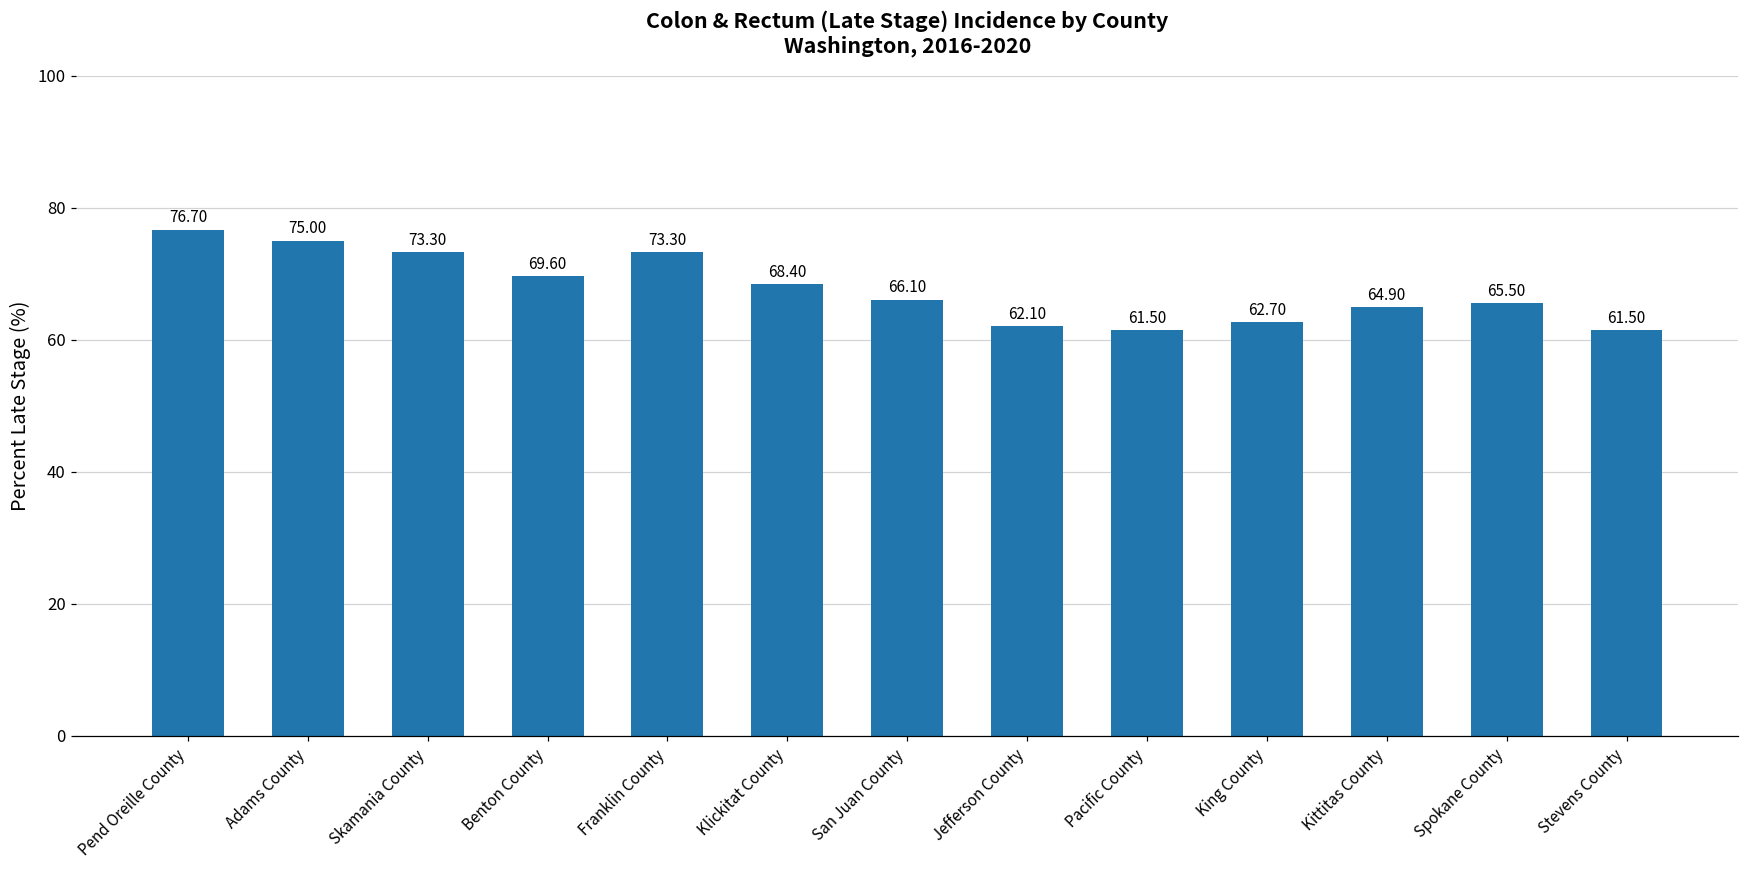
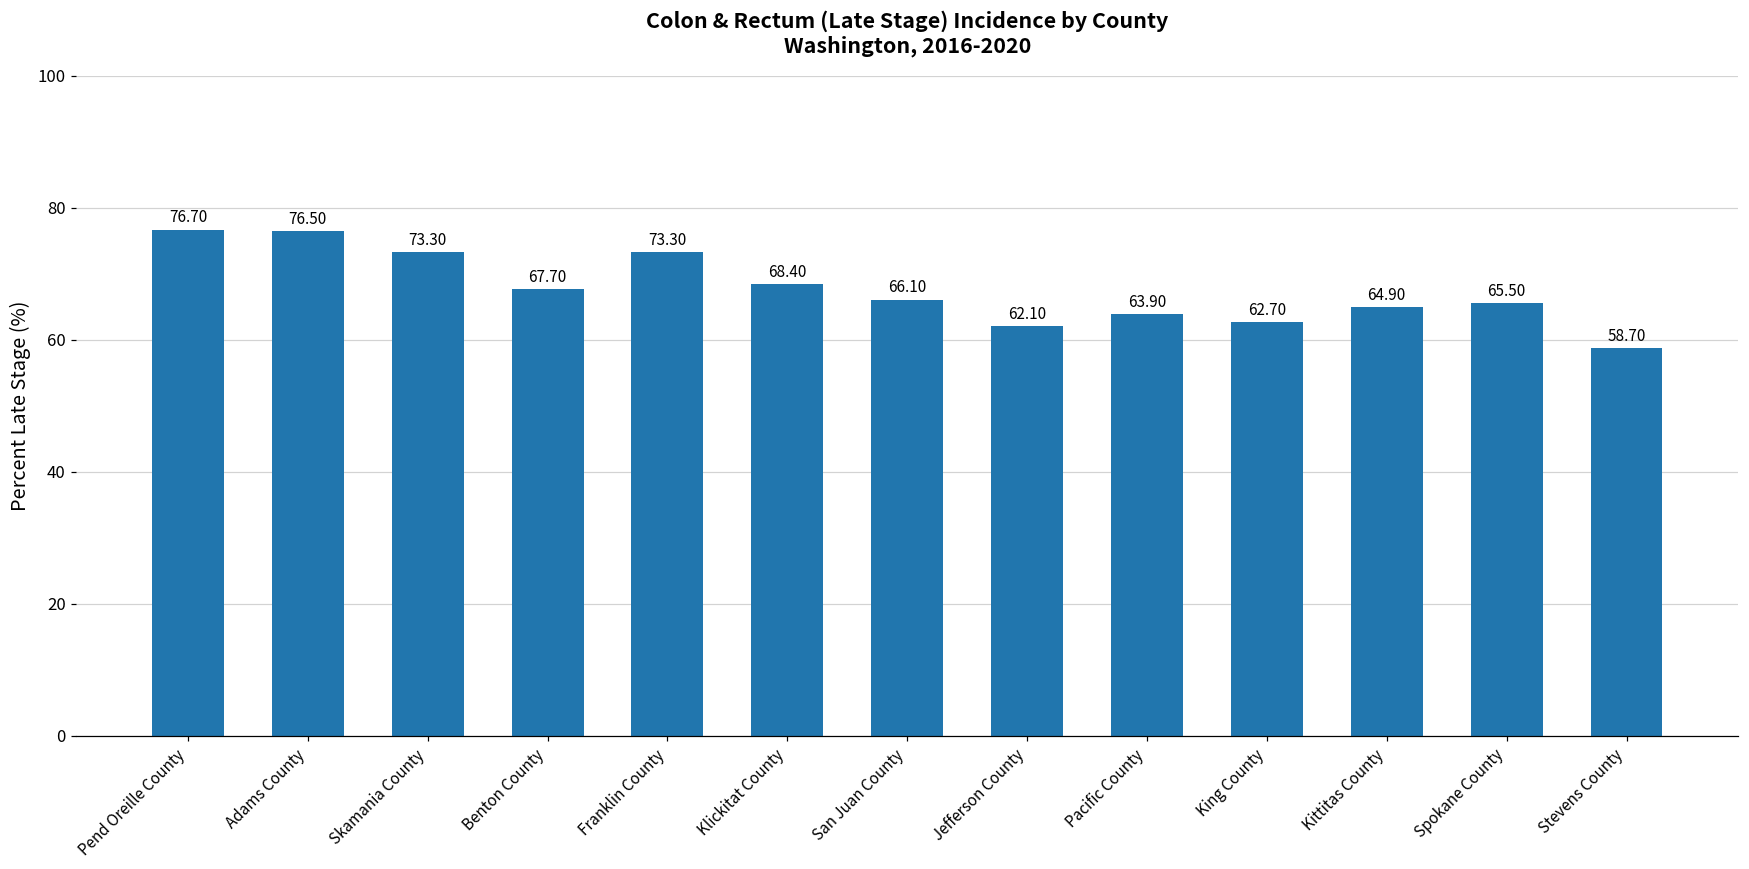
  {
    "Pend Oreille County": 76.70,
-   "Adams County": 75.00,
+   "Adams County": 76.50,
    "Skamania County": 73.30,
-   "Benton County": 69.60,
+   "Benton County": 67.70,
    "Franklin County": 73.30,
    "Klickitat County": 68.40,
    "San Juan County": 66.10,
    "Jefferson County": 62.10,
-   "Pacific County": 61.50,
+   "Pacific County": 63.90,
    "King County": 62.70,
    "Kittitas County": 64.90,
    "Spokane County": 65.50,
-   "Stevens County": 61.50
+   "Stevens County": 58.70
  }
